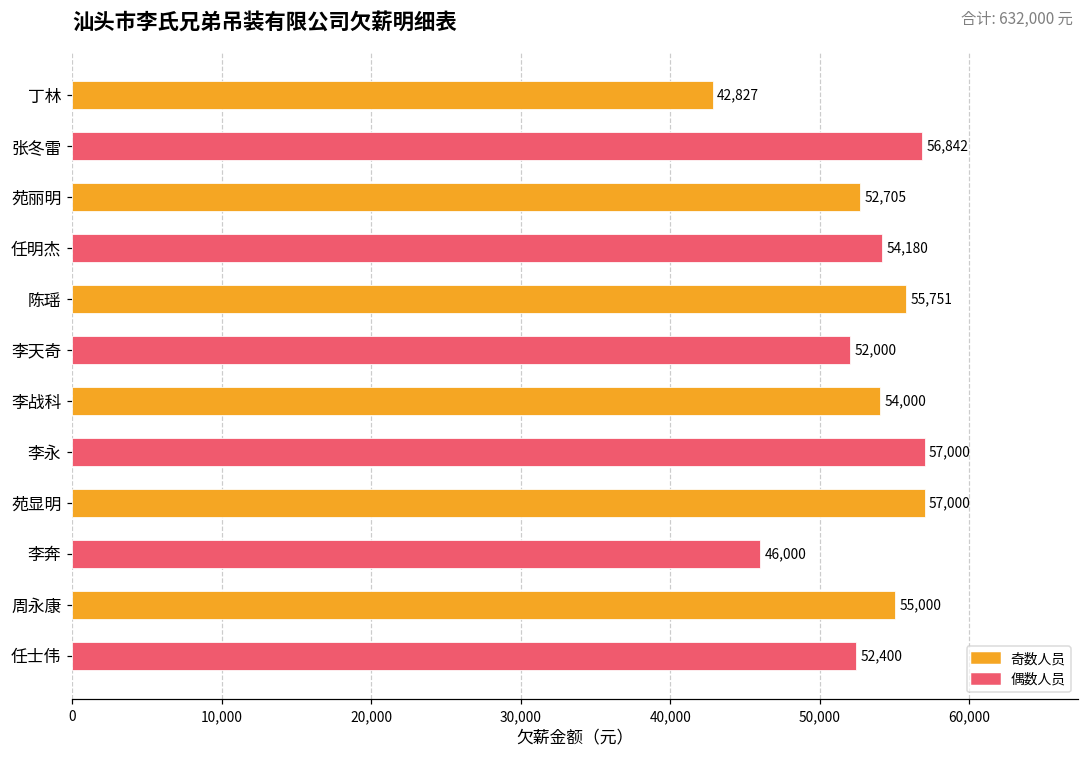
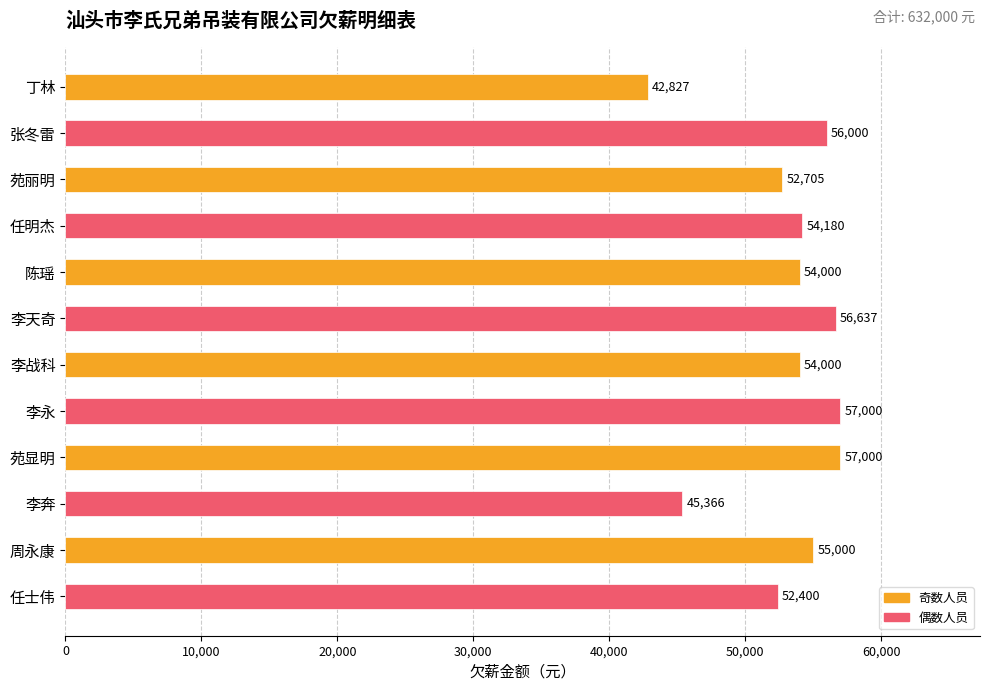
  {
    "丁林": "42,827",
-   "张冬雷": "56,842",
+   "张冬雷": "56,000",
    "苑丽明": "52,705",
    "任明杰": "54,180",
-   "陈瑶": "55,751",
-   "李天奇": "52,000",
+   "陈瑶": "54,000",
+   "李天奇": "56,637",
    "李战科": "54,000",
    "李永": "57,000",
    "苑显明": "57,000",
-   "李奔": "46,000",
+   "李奔": "45,366",
    "周永康": "55,000",
    "任士伟": "52,400"
  }
